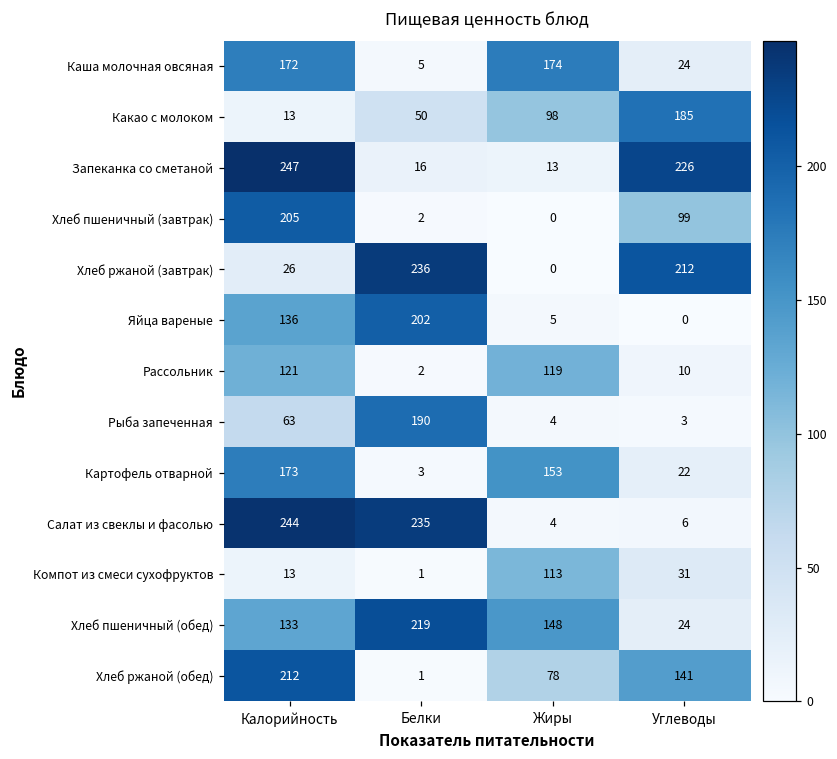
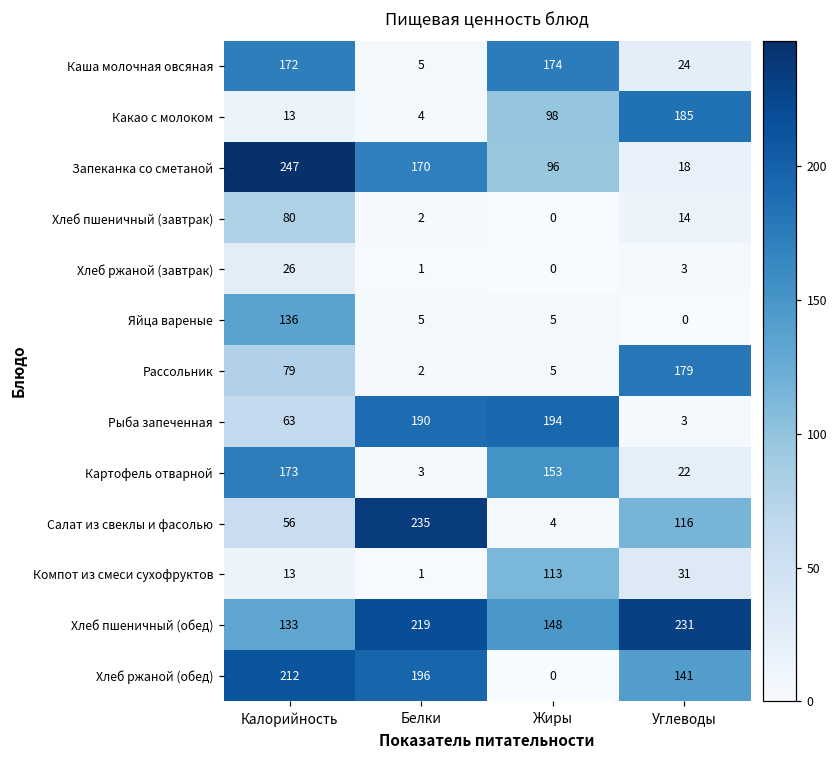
  {
    "Каша молочная овсяная": {
      "Калорийность": 172,
      "Белки": 5,
      "Жиры": 174,
      "Углеводы": 24
    },
    "Какао с молоком": {
      "Калорийность": 13,
-     "Белки": 50,
+     "Белки": 4,
      "Жиры": 98,
      "Углеводы": 185
    },
    "Запеканка со сметаной": {
      "Калорийность": 247,
-     "Белки": 16,
-     "Жиры": 13,
-     "Углеводы": 226
+     "Белки": 170,
+     "Жиры": 96,
+     "Углеводы": 18
    },
    "Хлеб пшеничный (завтрак)": {
-     "Калорийность": 205,
+     "Калорийность": 80,
      "Белки": 2,
      "Жиры": 0,
-     "Углеводы": 99
+     "Углеводы": 14
    },
    "Хлеб ржаной (завтрак)": {
      "Калорийность": 26,
-     "Белки": 236,
+     "Белки": 1,
      "Жиры": 0,
-     "Углеводы": 212
+     "Углеводы": 3
    },
    "Яйца вареные": {
      "Калорийность": 136,
-     "Белки": 202,
+     "Белки": 5,
      "Жиры": 5,
      "Углеводы": 0
    },
    "Рассольник": {
-     "Калорийность": 121,
+     "Калорийность": 79,
      "Белки": 2,
-     "Жиры": 119,
-     "Углеводы": 10
+     "Жиры": 5,
+     "Углеводы": 179
    },
    "Рыба запеченная": {
      "Калорийность": 63,
      "Белки": 190,
-     "Жиры": 4,
+     "Жиры": 194,
      "Углеводы": 3
    },
    "Картофель отварной": {
      "Калорийность": 173,
      "Белки": 3,
      "Жиры": 153,
      "Углеводы": 22
    },
    "Салат из свеклы и фасолью": {
-     "Калорийность": 244,
+     "Калорийность": 56,
      "Белки": 235,
      "Жиры": 4,
-     "Углеводы": 6
+     "Углеводы": 116
    },
    "Компот из смеси сухофруктов": {
      "Калорийность": 13,
      "Белки": 1,
      "Жиры": 113,
      "Углеводы": 31
    },
    "Хлеб пшеничный (обед)": {
      "Калорийность": 133,
      "Белки": 219,
      "Жиры": 148,
-     "Углеводы": 24
+     "Углеводы": 231
    },
    "Хлеб ржаной (обед)": {
      "Калорийность": 212,
-     "Белки": 1,
-     "Жиры": 78,
+     "Белки": 196,
+     "Жиры": 0,
      "Углеводы": 141
    }
  }
